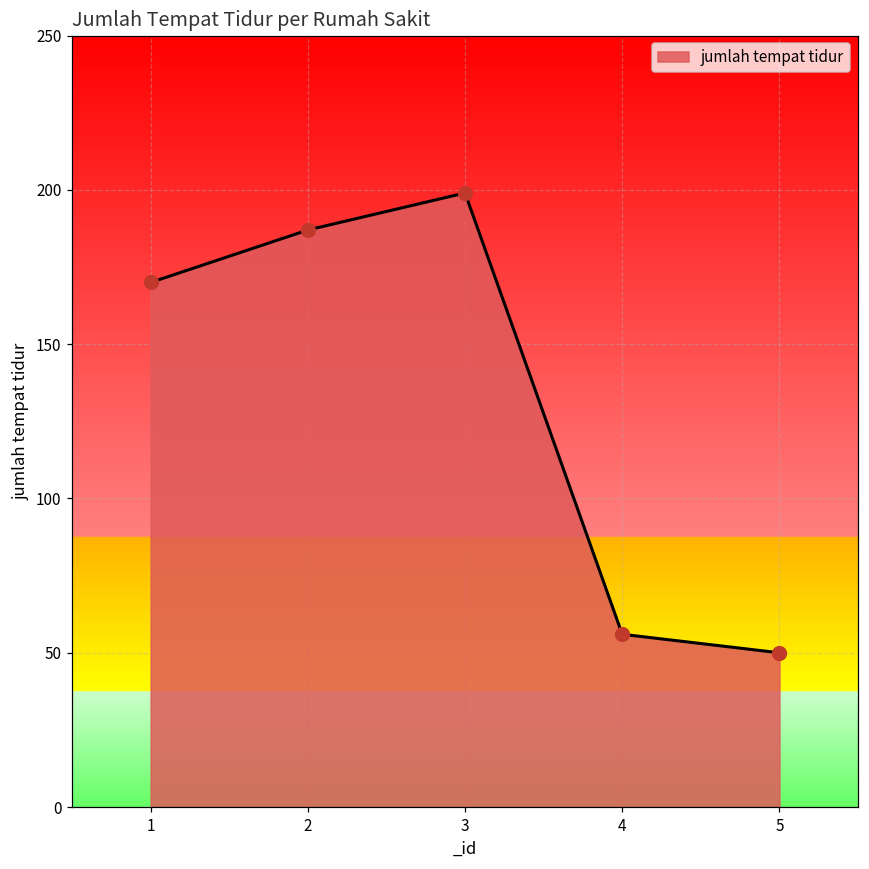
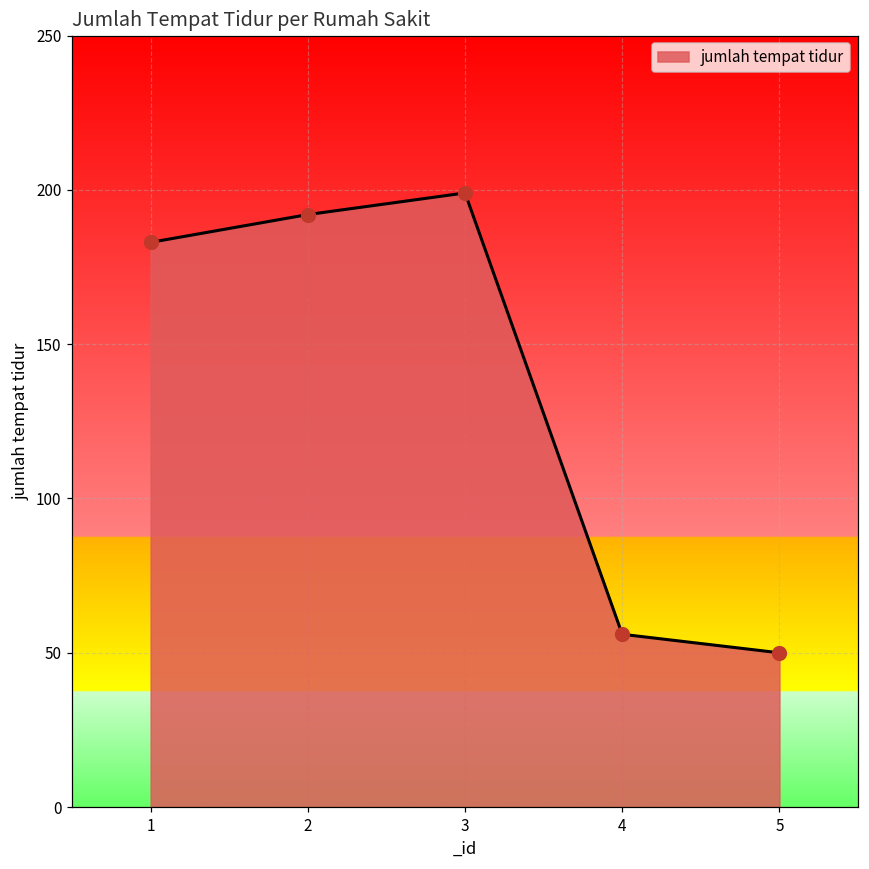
  {
-   "1": 170,
-   "2": 187,
+   "1": 183,
+   "2": 192,
    "3": 199,
    "4": 56,
    "5": 50
  }
